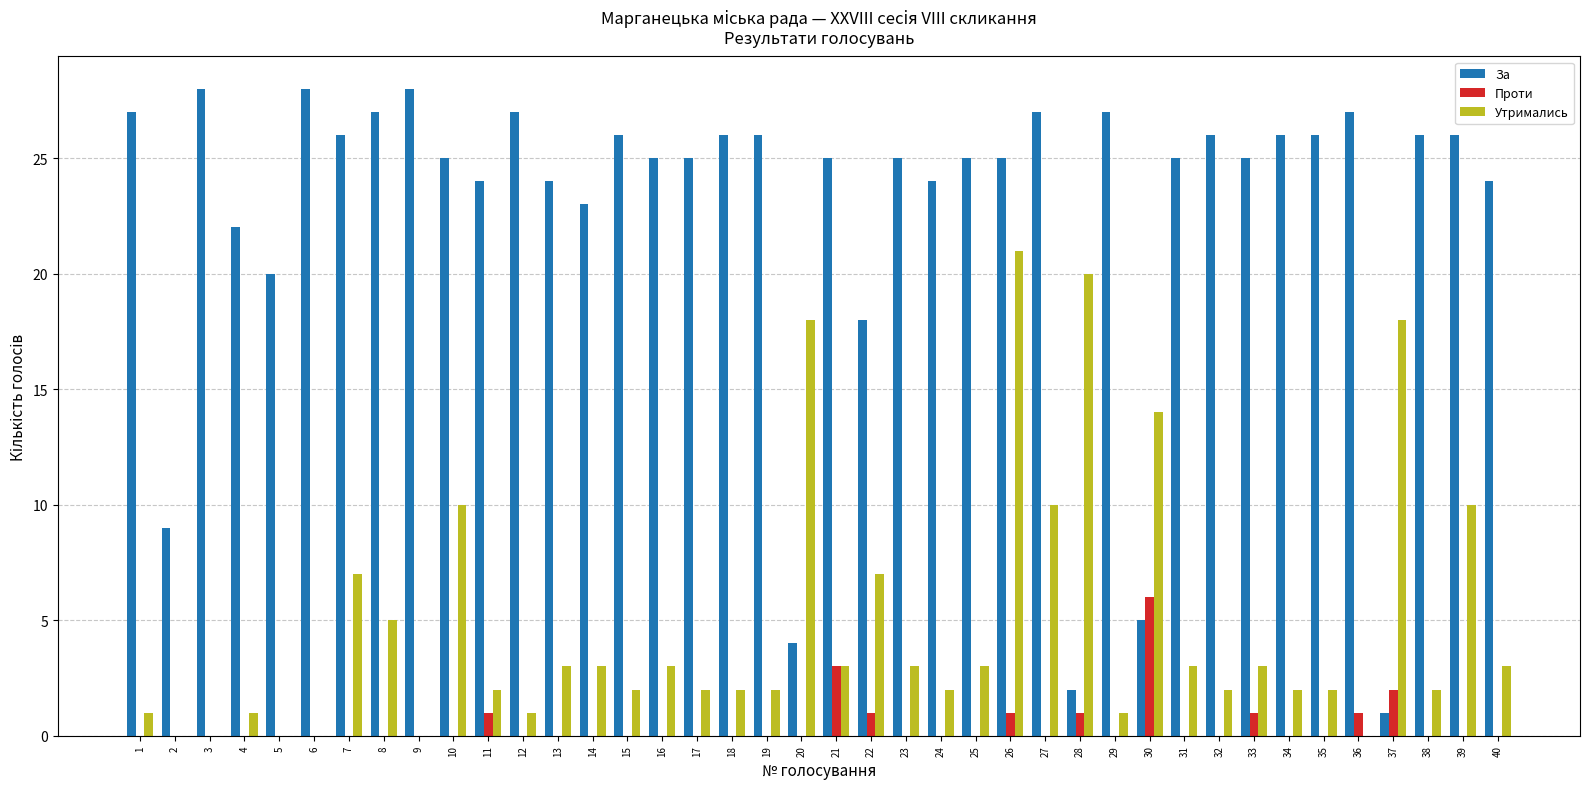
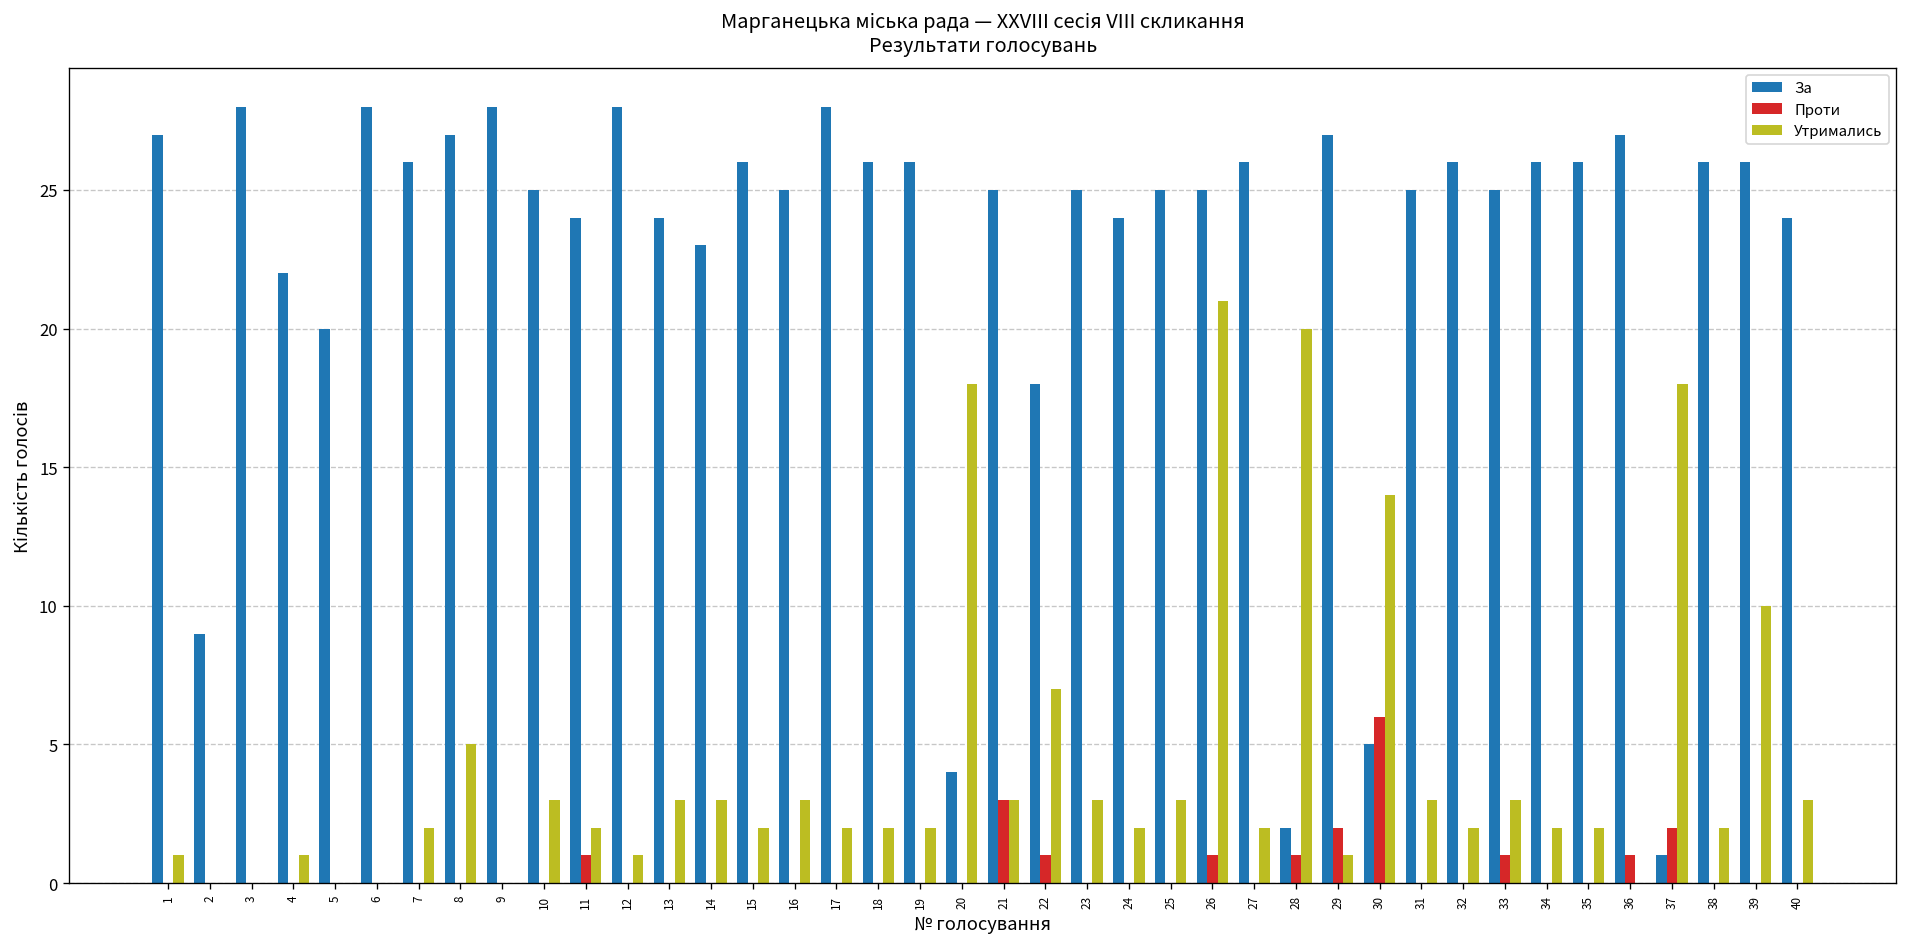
  {
    "За": {
      "1": 27,
      "2": 9,
      "3": 28,
      "4": 22,
      "5": 20,
      "6": 28,
      "7": 26,
      "8": 27,
      "9": 28,
      "10": 25,
      "11": 24,
-     "12": 27,
+     "12": 28,
      "13": 24,
      "14": 23,
      "15": 26,
      "16": 25,
-     "17": 25,
+     "17": 28,
      "18": 26,
      "19": 26,
      "20": 4,
      "21": 25,
      "22": 18,
      "23": 25,
      "24": 24,
      "25": 25,
      "26": 25,
-     "27": 27,
+     "27": 26,
      "28": 2,
      "29": 27,
      "30": 5,
      "31": 25,
      "32": 26,
      "33": 25,
      "34": 26,
      "35": 26,
      "36": 27,
      "37": 1,
      "38": 26,
      "39": 26,
      "40": 24
    },
    "Проти": {
      "1": 0,
      "2": 0,
      "3": 0,
      "4": 0,
      "5": 0,
      "6": 0,
      "7": 0,
      "8": 0,
      "9": 0,
      "10": 0,
      "11": 1,
      "12": 0,
      "13": 0,
      "14": 0,
      "15": 0,
      "16": 0,
      "17": 0,
      "18": 0,
      "19": 0,
      "20": 0,
      "21": 3,
      "22": 1,
      "23": 0,
      "24": 0,
      "25": 0,
      "26": 1,
      "27": 0,
      "28": 1,
-     "29": 0,
+     "29": 2,
      "30": 6,
      "31": 0,
      "32": 0,
      "33": 1,
      "34": 0,
      "35": 0,
      "36": 1,
      "37": 2,
      "38": 0,
      "39": 0,
      "40": 0
    },
    "Утримались": {
      "1": 1,
      "2": 0,
      "3": 0,
      "4": 1,
      "5": 0,
      "6": 0,
-     "7": 7,
+     "7": 2,
      "8": 5,
      "9": 0,
-     "10": 10,
+     "10": 3,
      "11": 2,
      "12": 1,
      "13": 3,
      "14": 3,
      "15": 2,
      "16": 3,
      "17": 2,
      "18": 2,
      "19": 2,
      "20": 18,
      "21": 3,
      "22": 7,
      "23": 3,
      "24": 2,
      "25": 3,
      "26": 21,
-     "27": 10,
+     "27": 2,
      "28": 20,
      "29": 1,
      "30": 14,
      "31": 3,
      "32": 2,
      "33": 3,
      "34": 2,
      "35": 2,
      "36": 0,
      "37": 18,
      "38": 2,
      "39": 10,
      "40": 3
    }
  }
